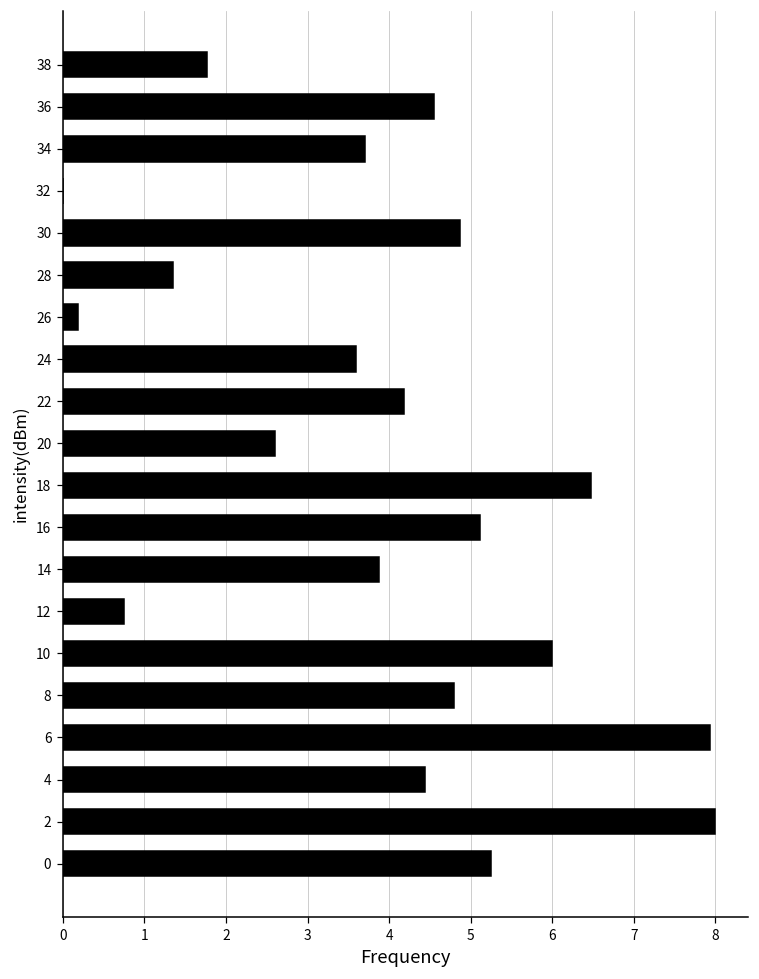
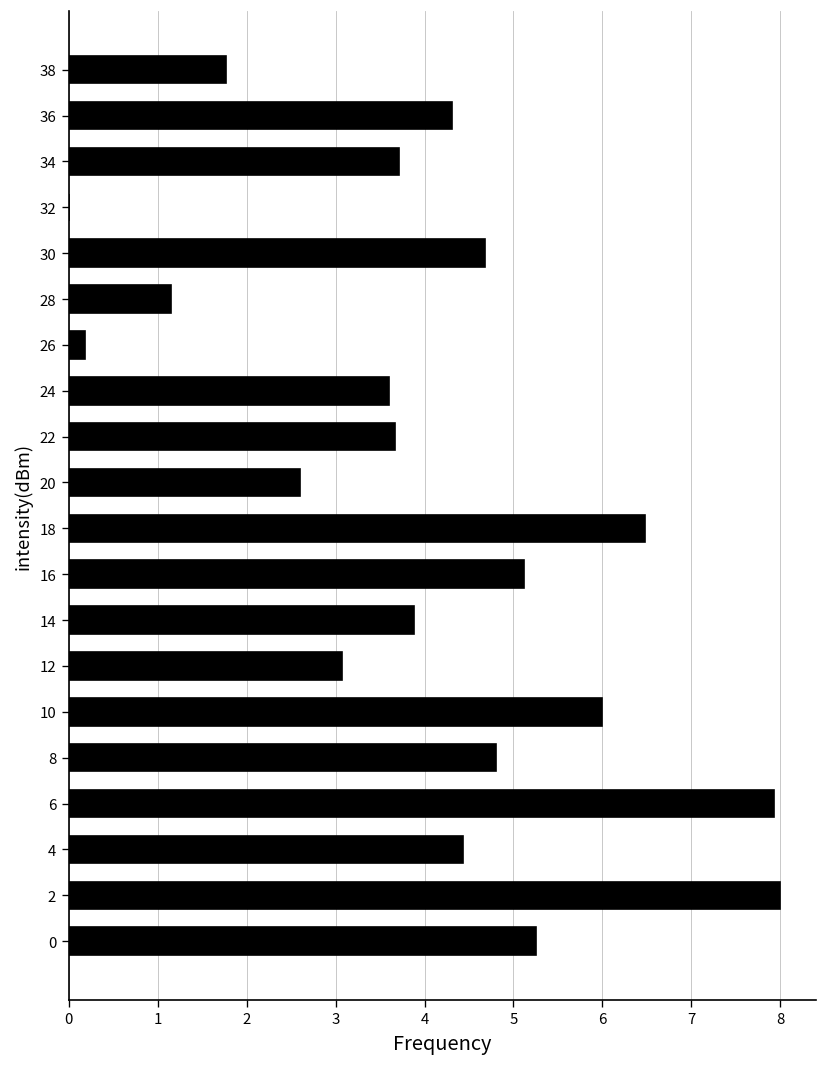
  {
    "38": 1.8,
-   "36": 4.5,
+   "36": 4.3,
    "34": 3.7,
    "32": 0.0,
-   "30": 4.9,
-   "28": 1.4,
+   "30": 4.7,
+   "28": 1.1,
    "26": 0.2,
    "24": 3.6,
-   "22": 4.2,
+   "22": 3.7,
    "20": 2.6,
    "18": 6.5,
    "16": 5.1,
    "14": 3.9,
-   "12": 0.7,
+   "12": 3.1,
    "10": 6.0,
    "8": 4.8,
    "6": 7.9,
    "4": 4.4,
    "2": 8.0,
    "0": 5.3
  }
